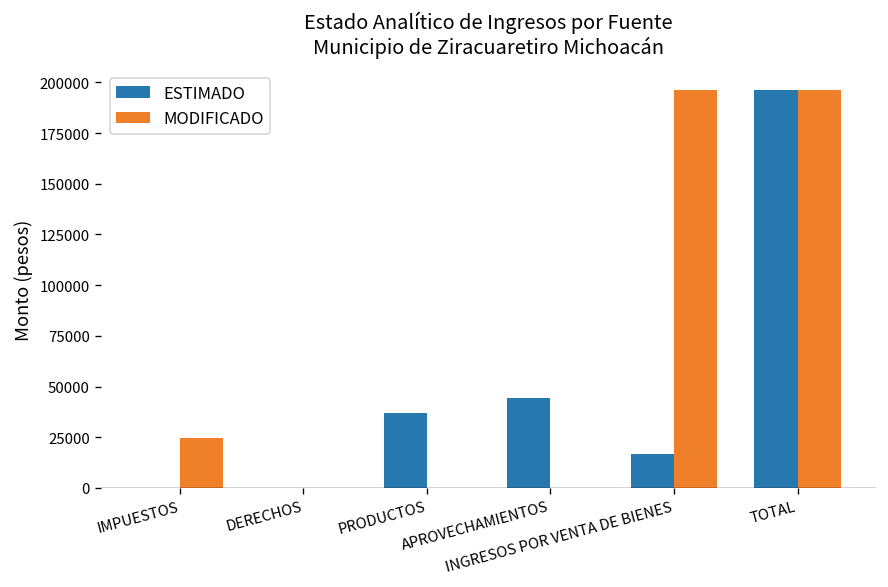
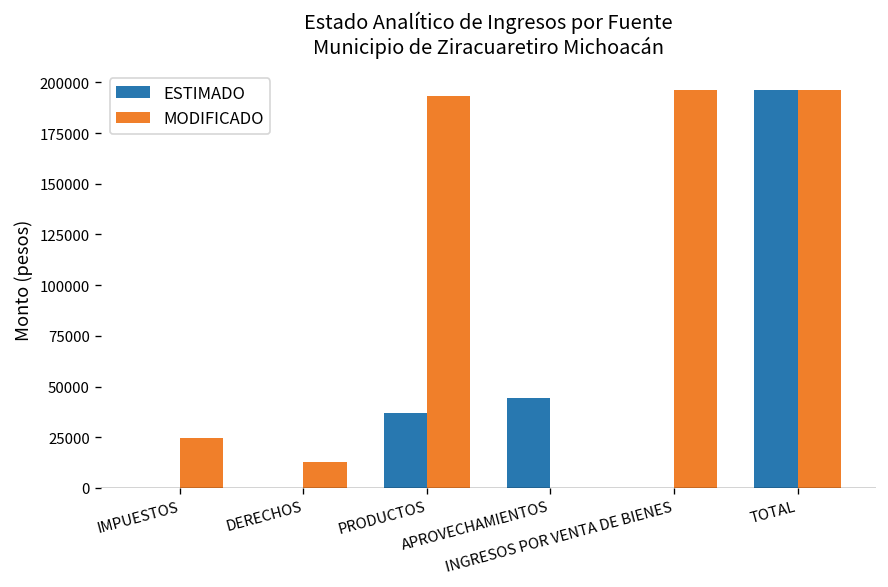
  {
    "ESTIMADO": {
      "IMPUESTOS": 0,
      "DERECHOS": 0,
      "PRODUCTOS": 37000,
      "APROVECHAMIENTOS": 44000,
-     "INGRESOS POR VENTA DE BIENES": 17000,
+     "INGRESOS POR VENTA DE BIENES": 0,
      "TOTAL": 196000
    },
    "MODIFICADO": {
      "IMPUESTOS": 25000,
-     "DERECHOS": 0,
-     "PRODUCTOS": 0,
+     "DERECHOS": 13000,
+     "PRODUCTOS": 193000,
      "APROVECHAMIENTOS": 0,
      "INGRESOS POR VENTA DE BIENES": 196000,
      "TOTAL": 196000
    }
  }
